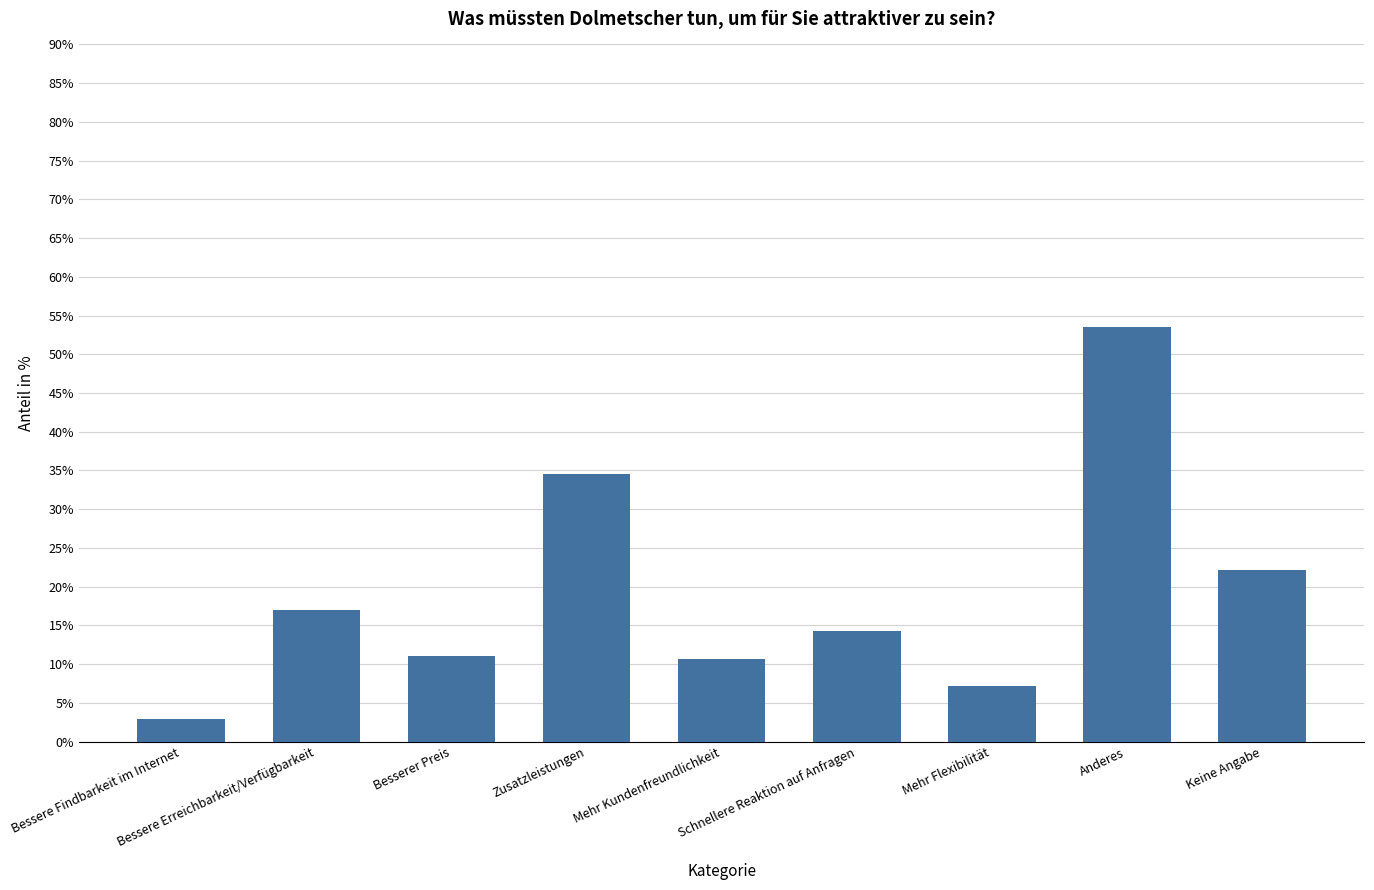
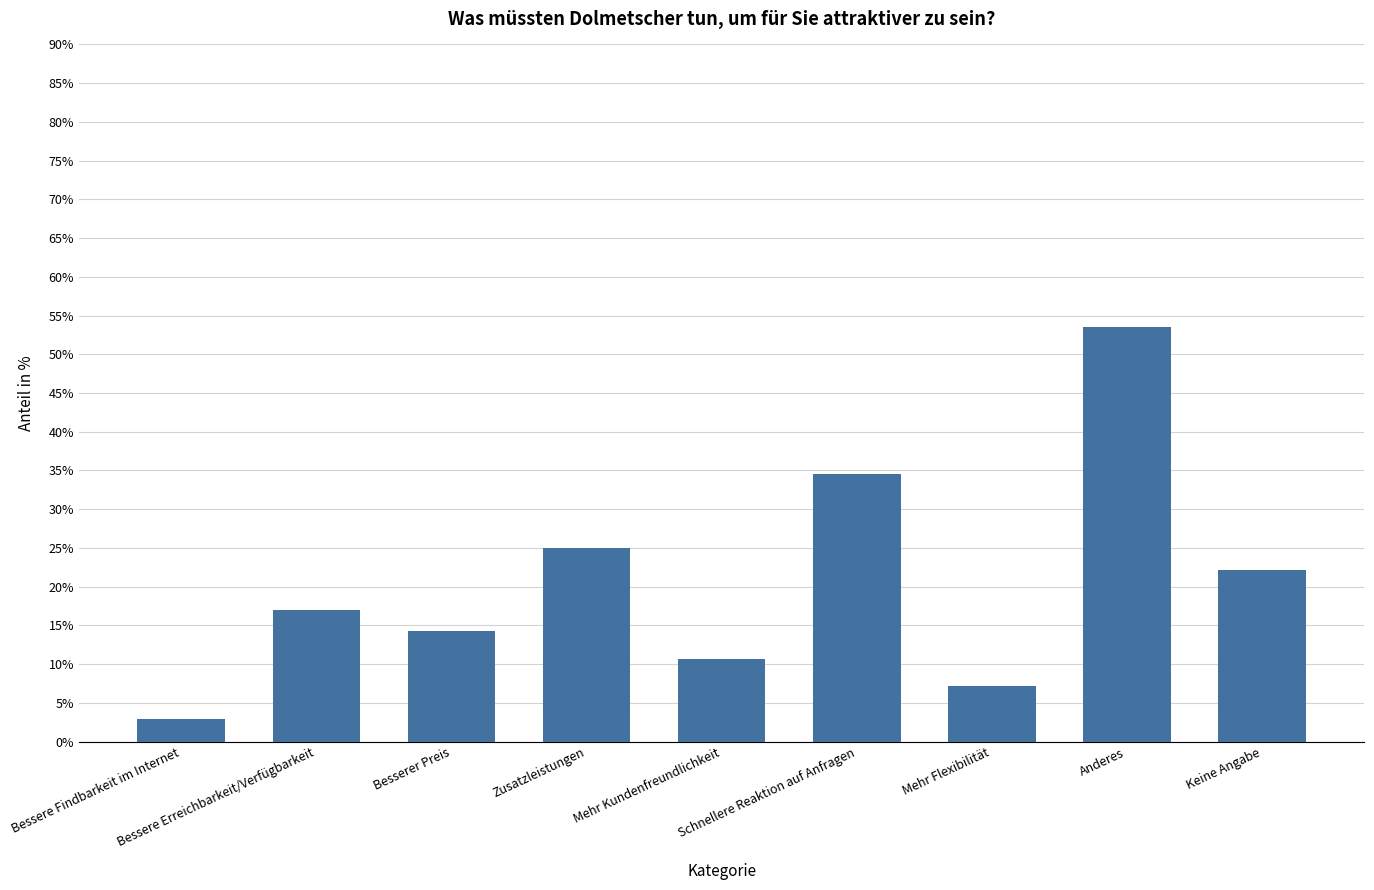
  {
    "Bessere Findbarkeit im Internet": "3%",
    "Bessere Erreichbarkeit/Verfügbarkeit": "17%",
-   "Besserer Preis": "11%",
-   "Zusatzleistungen": "35%",
+   "Besserer Preis": "14%",
+   "Zusatzleistungen": "25%",
    "Mehr Kundenfreundlichkeit": "11%",
-   "Schnellere Reaktion auf Anfragen": "14%",
+   "Schnellere Reaktion auf Anfragen": "34%",
    "Mehr Flexibilität": "7%",
    "Anderes": "54%",
    "Keine Angabe": "22%"
  }
